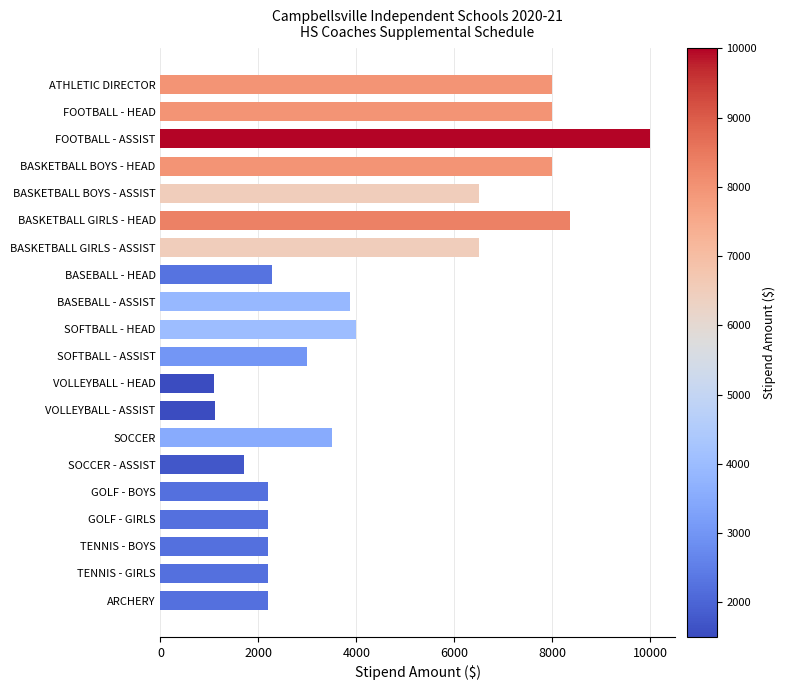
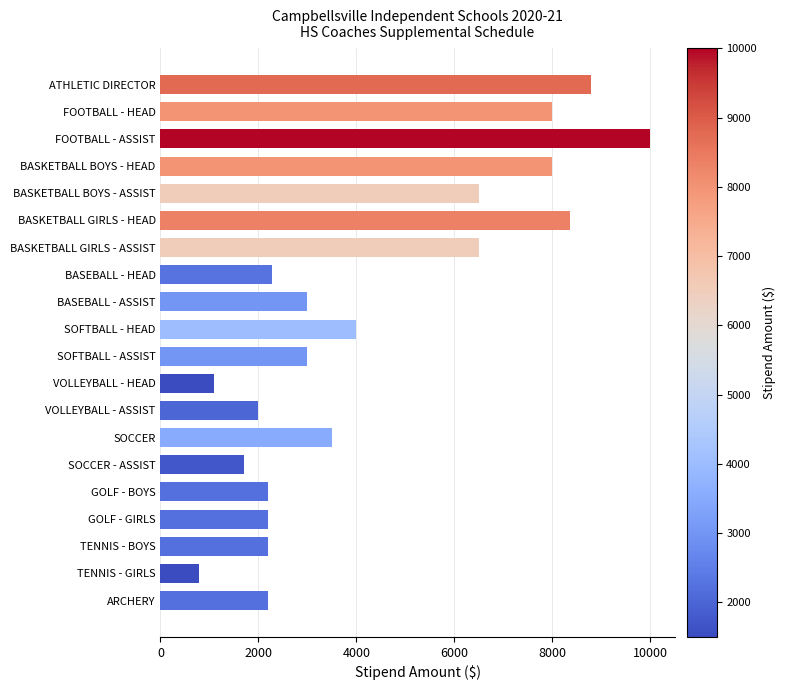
  {
-   "ATHLETIC DIRECTOR": 8000,
+   "ATHLETIC DIRECTOR": 8800,
    "FOOTBALL - HEAD": 8000,
    "FOOTBALL - ASSIST": 10000,
    "BASKETBALL BOYS - HEAD": 8000,
    "BASKETBALL BOYS - ASSIST": 6500,
    "BASKETBALL GIRLS - HEAD": 8400,
    "BASKETBALL GIRLS - ASSIST": 6500,
    "BASEBALL - HEAD": 2300,
-   "BASEBALL - ASSIST": 3900,
+   "BASEBALL - ASSIST": 3000,
    "SOFTBALL - HEAD": 4000,
    "SOFTBALL - ASSIST": 3000,
    "VOLLEYBALL - HEAD": 1100,
-   "VOLLEYBALL - ASSIST": 1100,
+   "VOLLEYBALL - ASSIST": 2000,
    "SOCCER": 3500,
    "SOCCER - ASSIST": 1700,
    "GOLF - BOYS": 2200,
    "GOLF - GIRLS": 2200,
    "TENNIS - BOYS": 2200,
-   "TENNIS - GIRLS": 2200,
+   "TENNIS - GIRLS": 800,
    "ARCHERY": 2200
  }
